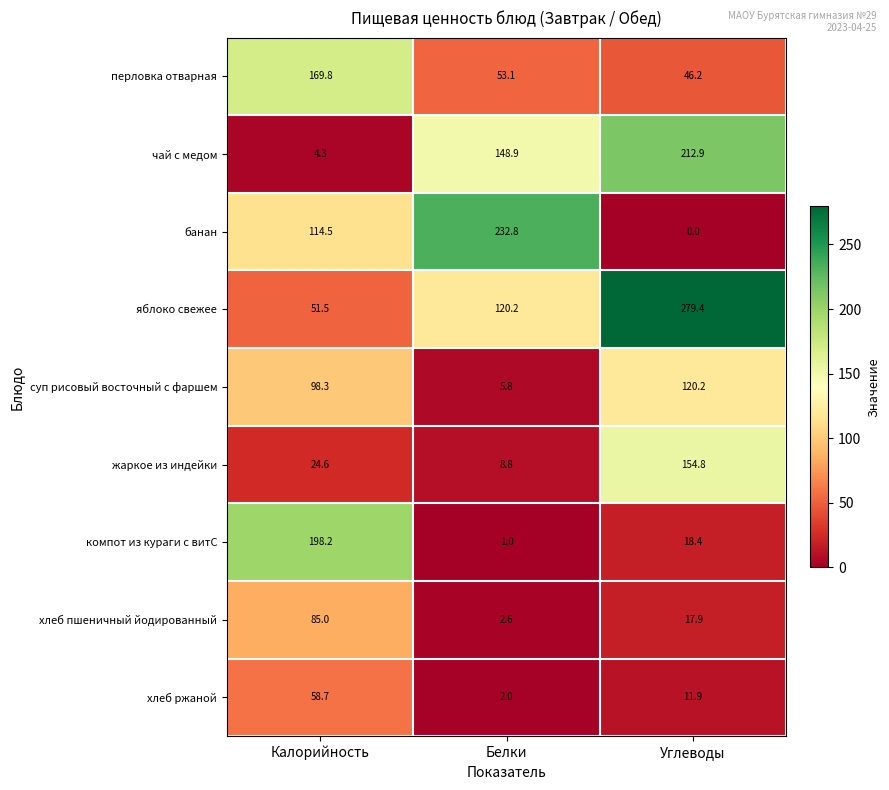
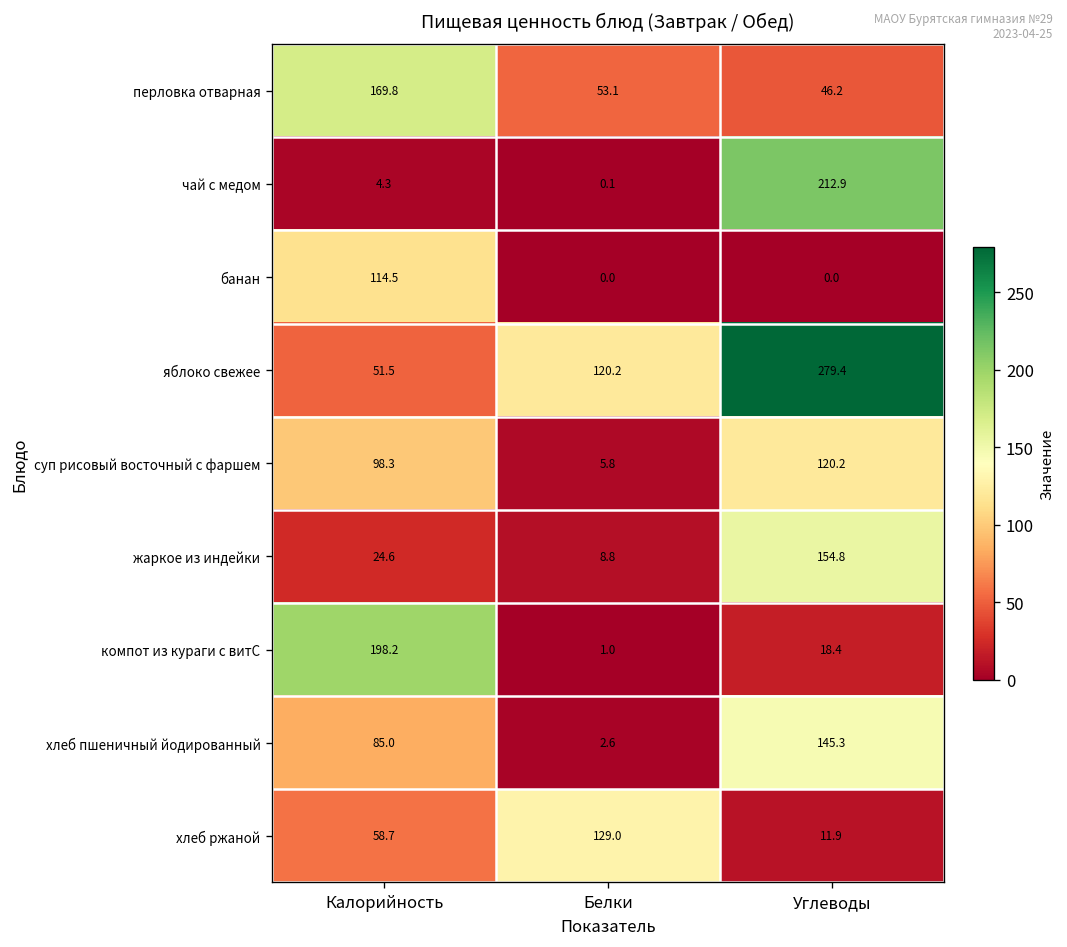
  {
    "перловка отварная": {
      "Калорийность": 169.8,
      "Белки": 53.1,
      "Углеводы": 46.2
    },
    "чай с медом": {
      "Калорийность": 4.3,
-     "Белки": 148.9,
+     "Белки": 0.1,
      "Углеводы": 212.9
    },
    "банан": {
      "Калорийность": 114.5,
-     "Белки": 232.8,
+     "Белки": 0.0,
      "Углеводы": 0.0
    },
    "яблоко свежее": {
      "Калорийность": 51.5,
      "Белки": 120.2,
      "Углеводы": 279.4
    },
    "суп рисовый восточный с фаршем": {
      "Калорийность": 98.3,
      "Белки": 5.8,
      "Углеводы": 120.2
    },
    "жаркое из индейки": {
      "Калорийность": 24.6,
      "Белки": 8.8,
      "Углеводы": 154.8
    },
    "компот из кураги с витС": {
      "Калорийность": 198.2,
      "Белки": 1.0,
      "Углеводы": 18.4
    },
    "хлеб пшеничный йодированный": {
      "Калорийность": 85.0,
      "Белки": 2.6,
-     "Углеводы": 17.9
+     "Углеводы": 145.3
    },
    "хлеб ржаной": {
      "Калорийность": 58.7,
-     "Белки": 2.0,
+     "Белки": 129.0,
      "Углеводы": 11.9
    }
  }
